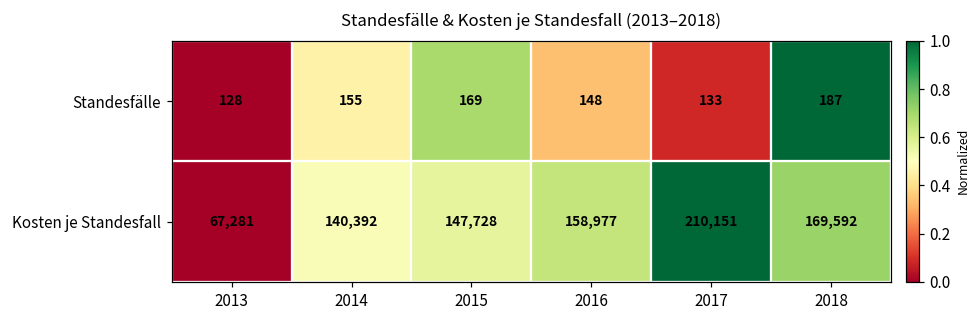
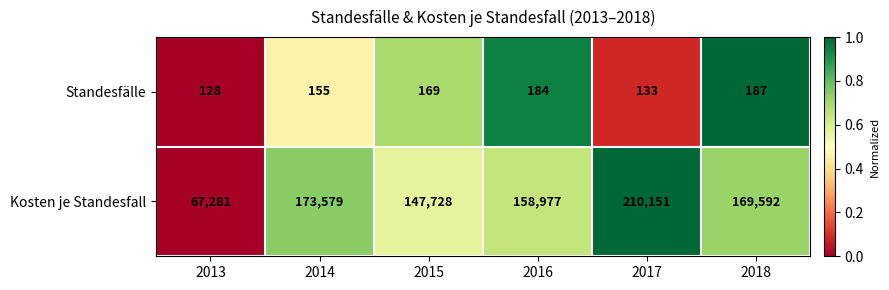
  {
    "Standesfälle": {
      "2013": "128",
      "2014": "155",
      "2015": "169",
-     "2016": "148",
+     "2016": "184",
      "2017": "133",
      "2018": "187"
    },
    "Kosten je Standesfall": {
      "2013": "67,281",
-     "2014": "140,392",
+     "2014": "173,579",
      "2015": "147,728",
      "2016": "158,977",
      "2017": "210,151",
      "2018": "169,592"
    }
  }
